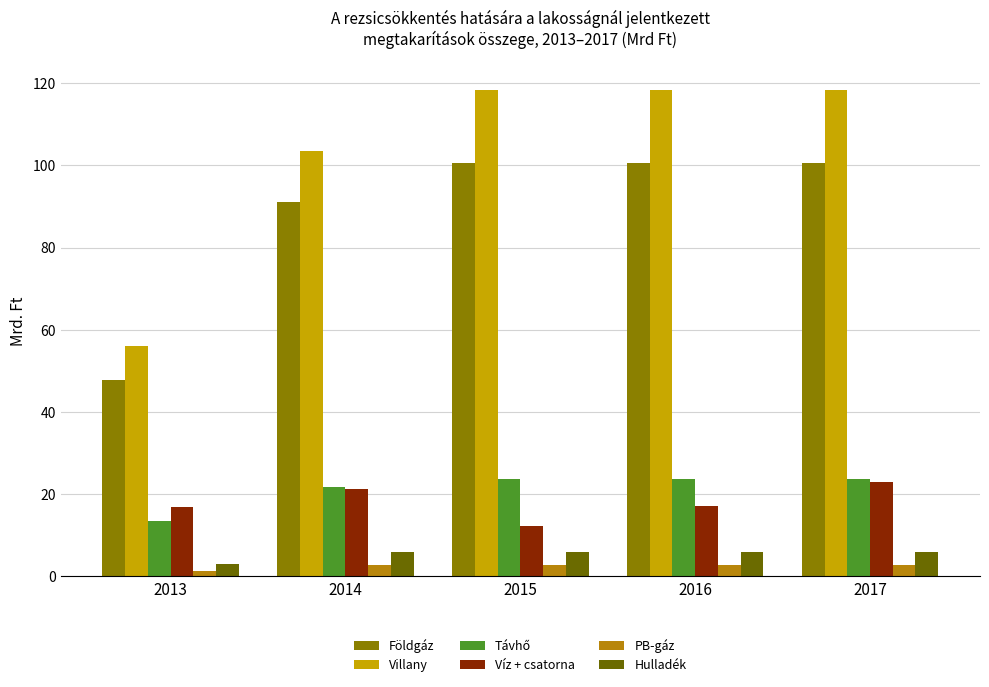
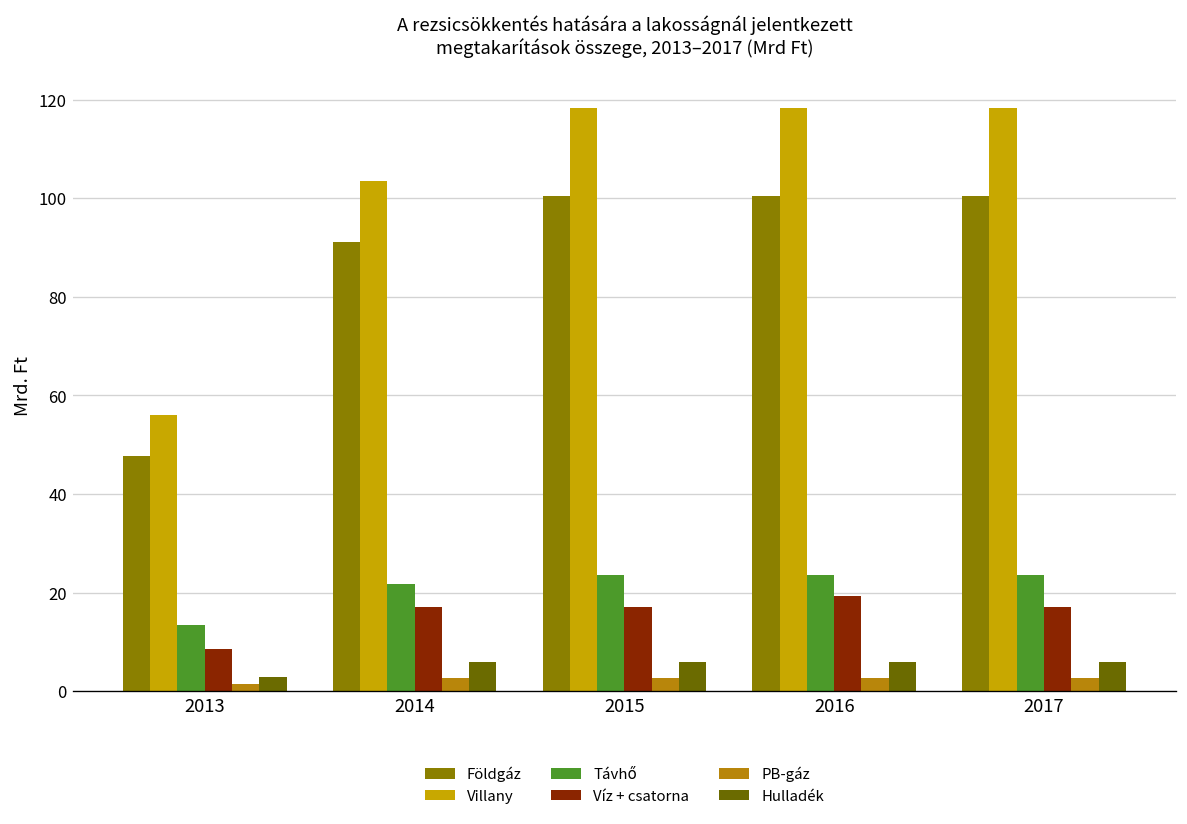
  {
    "Távhő": {
      "2013": 13,
      "2014": 22,
      "2015": 24,
      "2016": 24,
      "2017": 24
    },
    "Víz + csatorna": {
-     "2013": 17,
-     "2014": 21,
-     "2015": 12,
-     "2016": 17,
-     "2017": 23
+     "2013": 9,
+     "2014": 17,
+     "2015": 17,
+     "2016": 19,
+     "2017": 17
    }
  }
